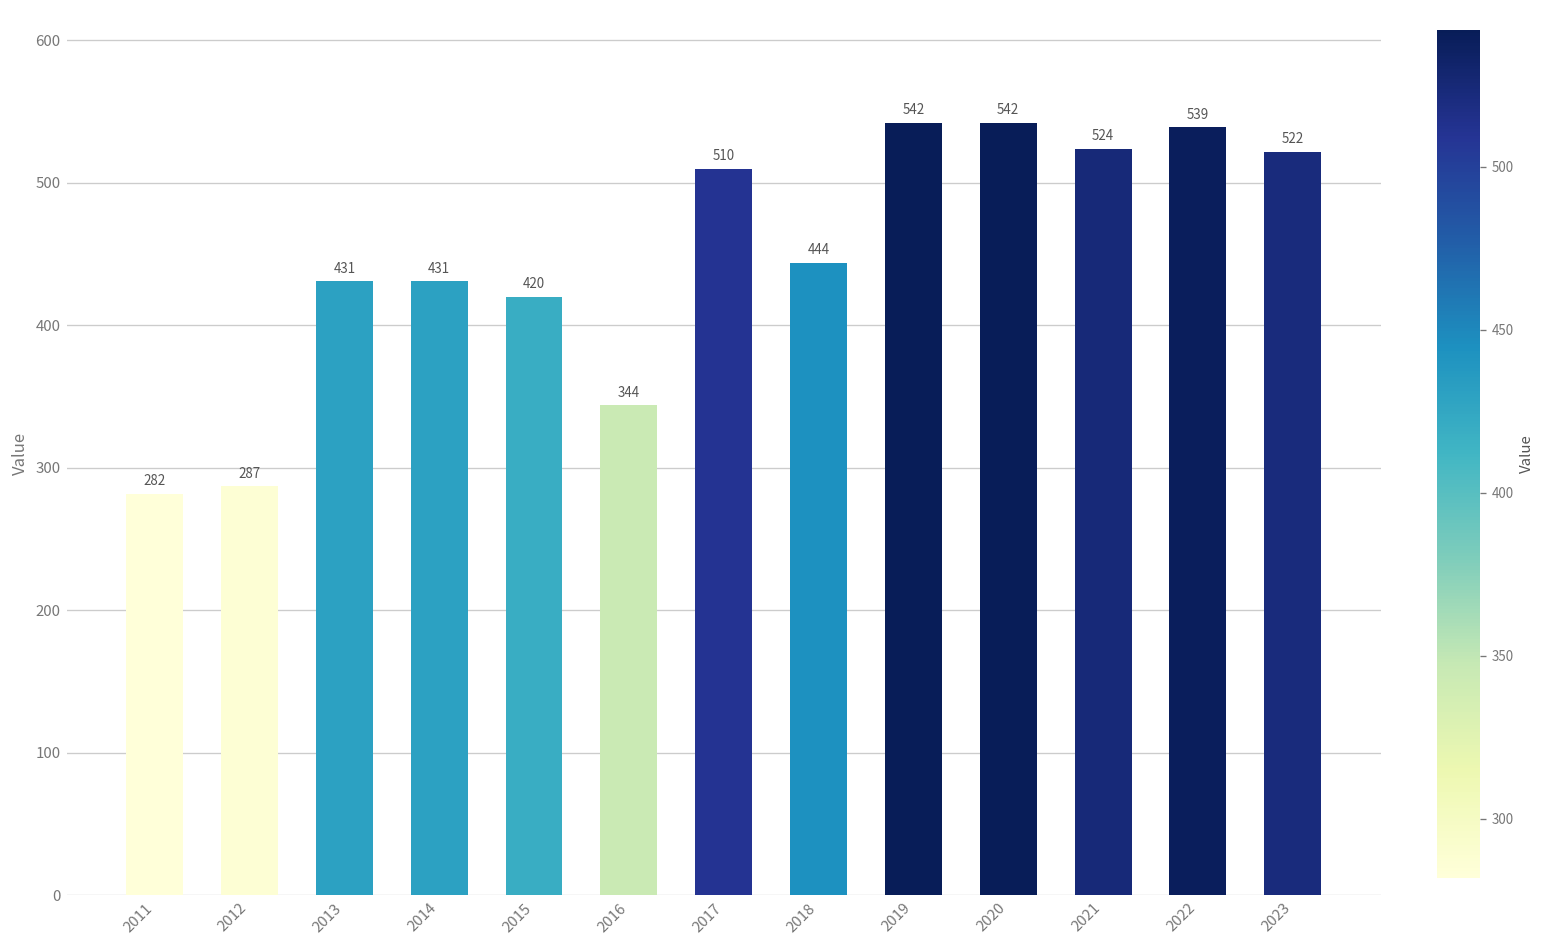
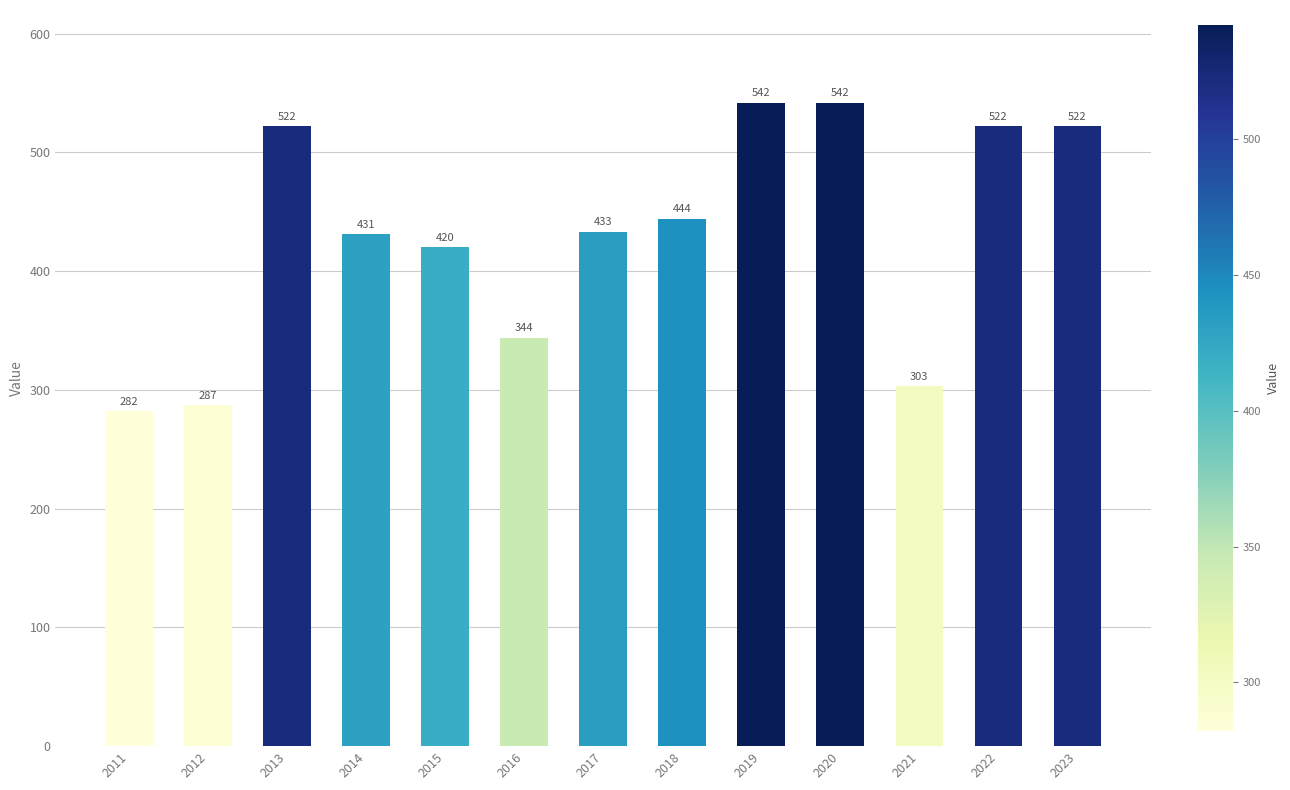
  {
    "2011": 282,
    "2012": 287,
-   "2013": 431,
+   "2013": 522,
    "2014": 431,
    "2015": 420,
    "2016": 344,
-   "2017": 510,
+   "2017": 433,
    "2018": 444,
    "2019": 542,
    "2020": 542,
-   "2021": 524,
-   "2022": 539,
+   "2021": 303,
+   "2022": 522,
    "2023": 522
  }
